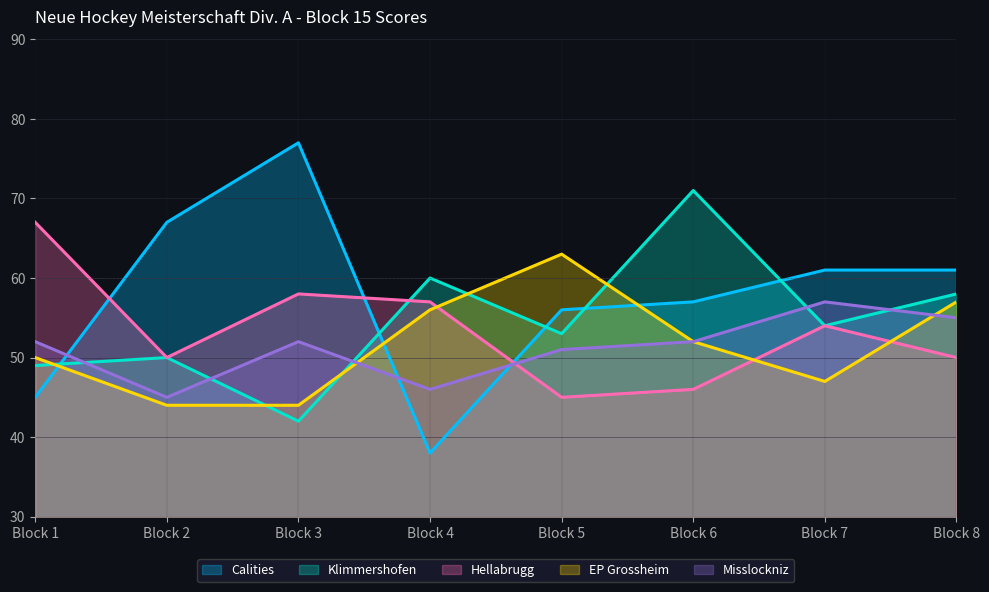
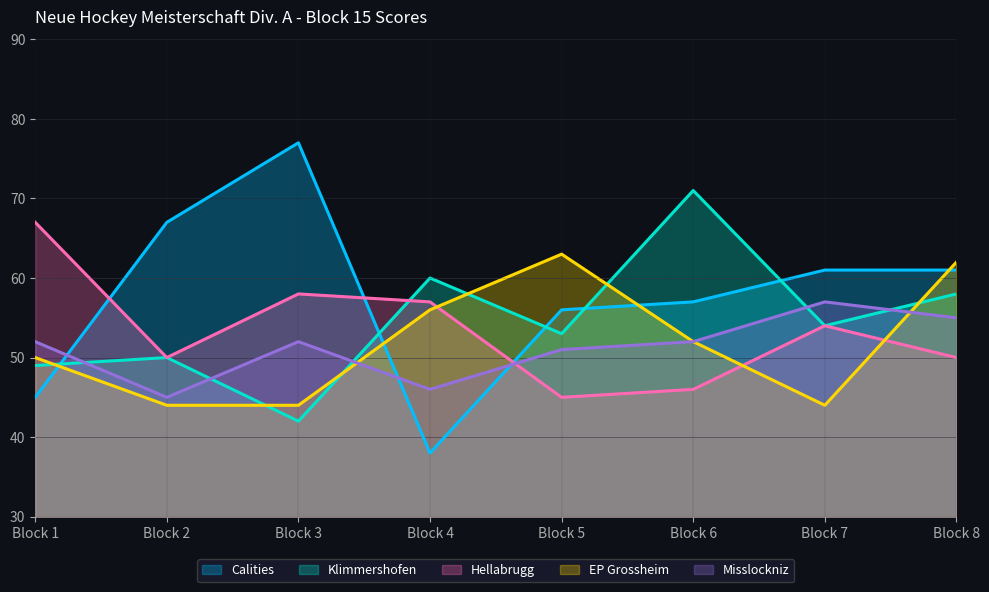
  {
    "EP Grossheim": {
      "Block 1": 50,
      "Block 2": 44,
      "Block 3": 44,
      "Block 4": 56,
      "Block 5": 63,
-     "Block 7": 47,
-     "Block 8": 57
+     "Block 7": 44,
+     "Block 8": 62
    }
  }
